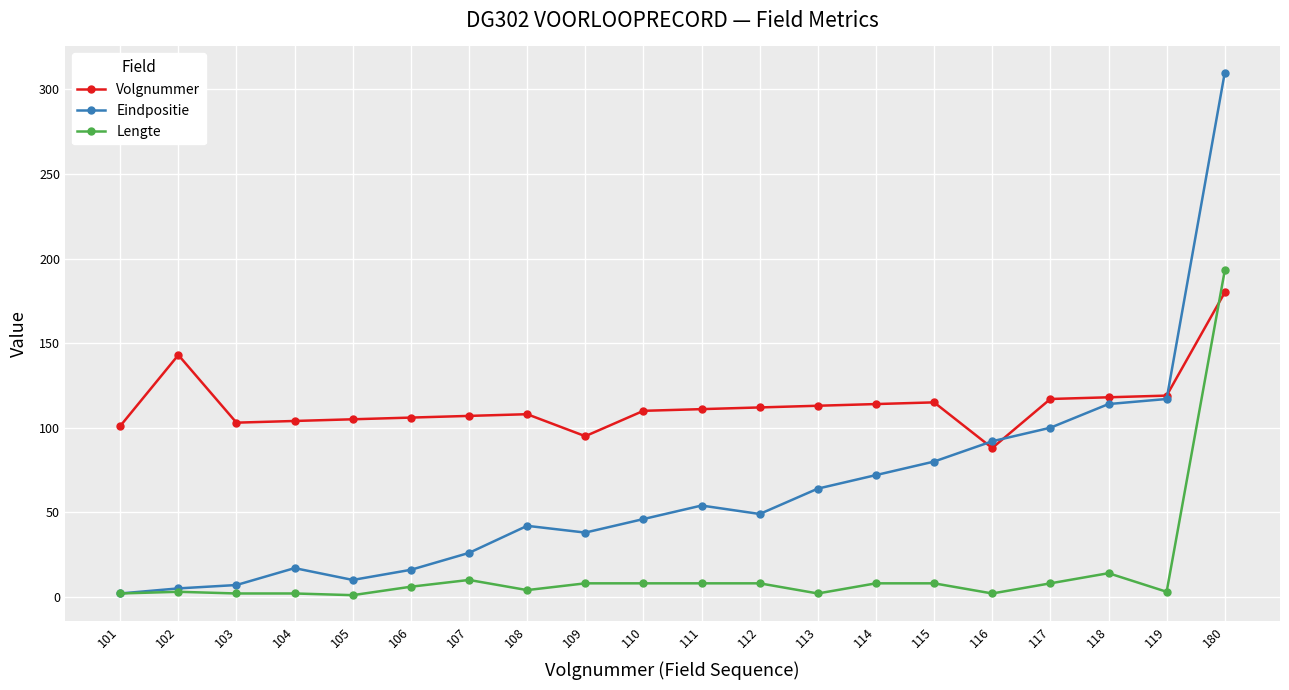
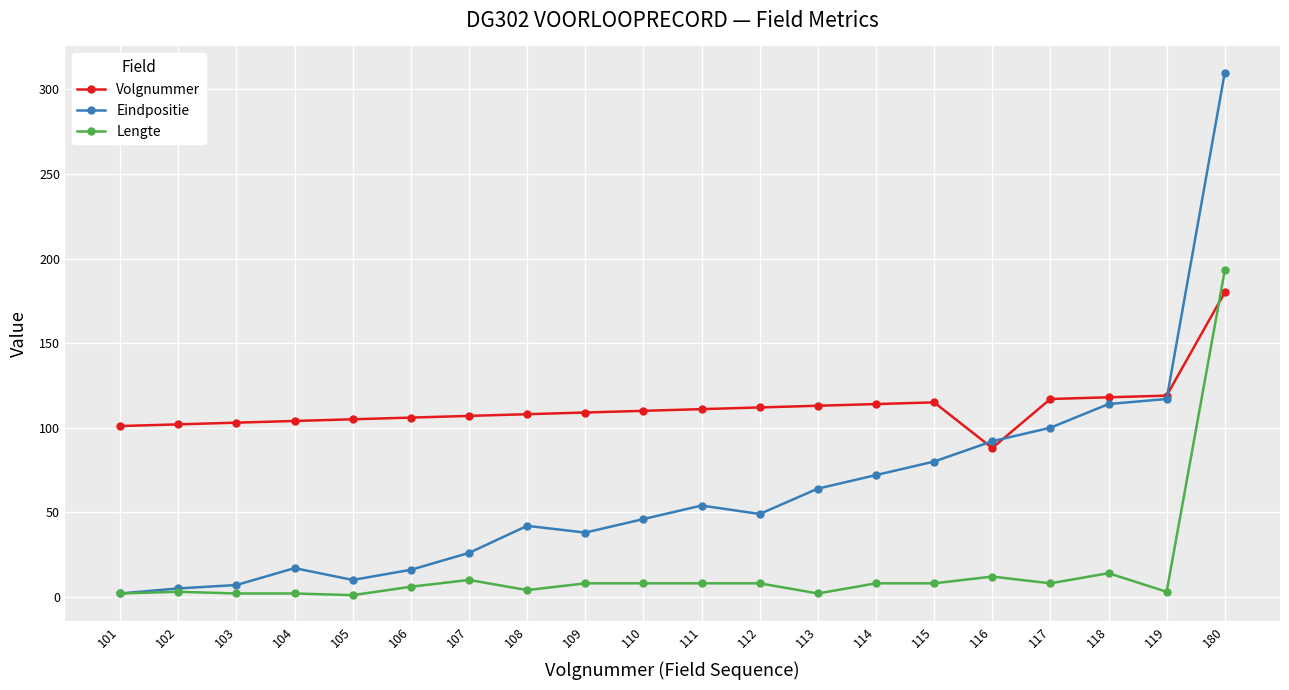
  {
    "Volgnummer": {
      "101": 101,
-     "102": 143,
+     "102": 102,
      "103": 103,
      "104": 104,
      "105": 105,
      "106": 106,
      "107": 107,
      "108": 108,
-     "109": 95,
+     "109": 109,
      "110": 110,
      "111": 111,
      "112": 112,
      "113": 113,
      "114": 114,
      "115": 115,
      "116": 88,
      "117": 117,
      "118": 118,
      "119": 119,
      "180": 180
    },
    "Eindpositie": {
      "102": 5,
      "103": 7,
      "104": 17,
      "105": 10,
      "106": 16,
      "107": 26,
      "108": 42,
      "109": 38,
      "110": 46,
      "111": 54,
      "112": 49,
      "113": 64,
      "114": 72,
      "115": 80,
      "116": 92,
      "117": 100,
      "118": 114,
      "119": 117,
      "180": 310
    },
    "Lengte": {
      "102": 3,
      "103": 2,
      "104": 2,
      "105": 1,
      "106": 6,
      "107": 10,
      "108": 4,
      "109": 8,
      "110": 8,
      "111": 8,
      "112": 8,
      "113": 2,
      "114": 8,
      "115": 8,
-     "116": 2,
+     "116": 12,
      "117": 8,
      "118": 14,
      "119": 3,
      "180": 193
    }
  }
